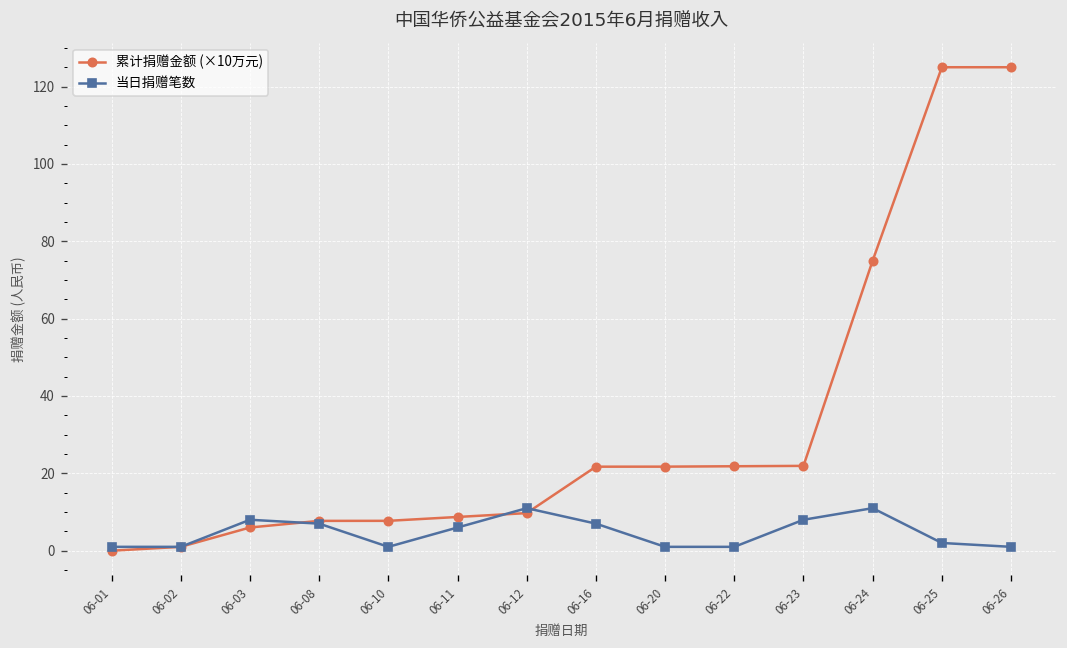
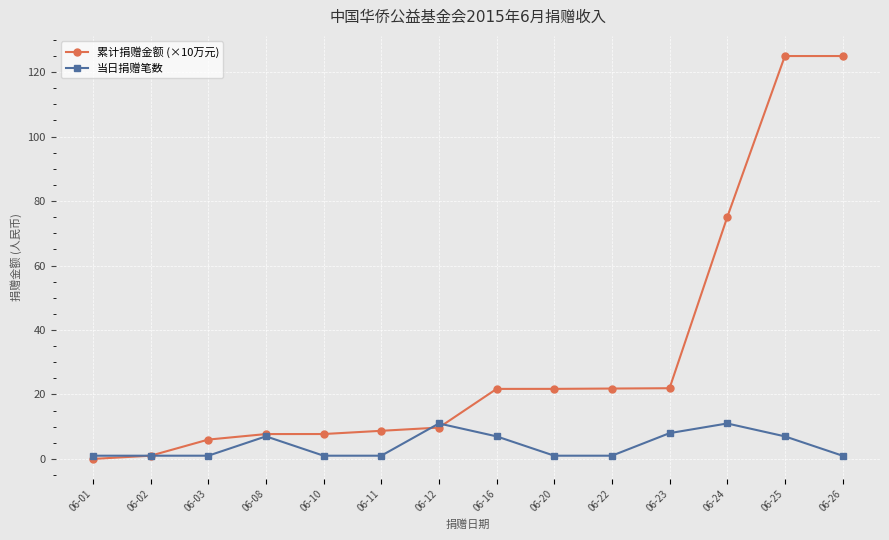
  {
    "累计捐赠金额 (×10万元)": {
      "06-01": 0,
      "06-03": 6,
      "06-10": 8,
      "06-11": 9,
      "06-12": 10,
      "06-16": 22,
      "06-20": 22,
      "06-22": 22,
      "06-23": 22,
      "06-24": 75,
      "06-25": 125,
      "06-26": 125
    },
    "当日捐赠笔数": {
      "06-01": 1,
-     "06-03": 8,
+     "06-03": 1,
      "06-10": 1,
-     "06-11": 6,
+     "06-11": 1,
      "06-12": 11,
      "06-16": 7,
      "06-20": 1,
      "06-22": 1,
      "06-23": 8,
      "06-24": 11,
-     "06-25": 2,
+     "06-25": 7,
      "06-26": 1
    }
  }
